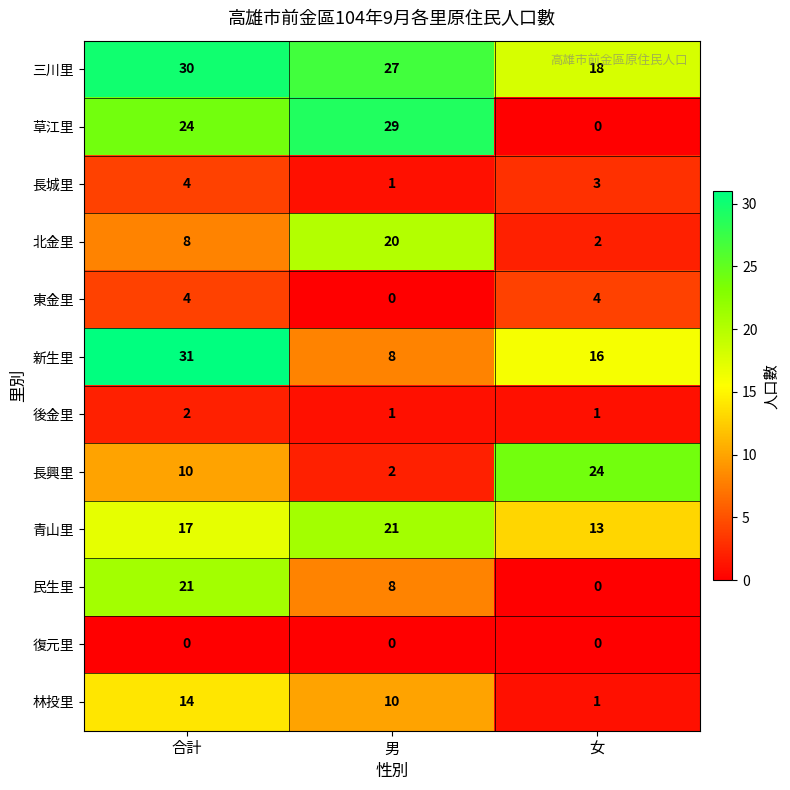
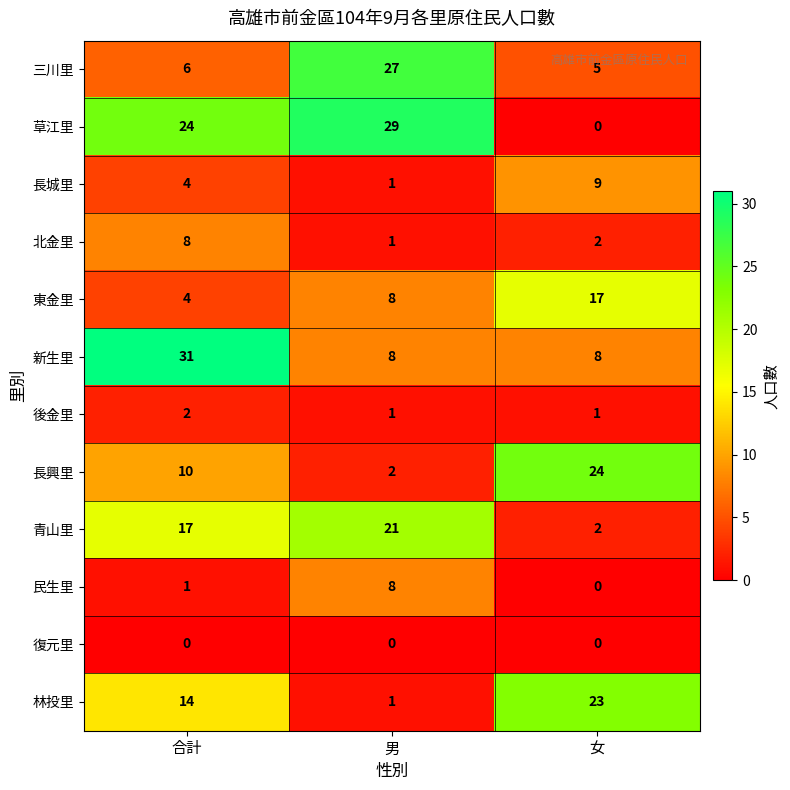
  {
    "三川里": {
-     "合計": 30,
+     "合計": 6,
      "男": 27,
-     "女": 18
+     "女": 5
    },
    "草江里": {
      "合計": 24,
      "男": 29,
      "女": 0
    },
    "長城里": {
      "合計": 4,
      "男": 1,
-     "女": 3
+     "女": 9
    },
    "北金里": {
      "合計": 8,
-     "男": 20,
+     "男": 1,
      "女": 2
    },
    "東金里": {
      "合計": 4,
-     "男": 0,
-     "女": 4
+     "男": 8,
+     "女": 17
    },
    "新生里": {
      "合計": 31,
      "男": 8,
-     "女": 16
+     "女": 8
    },
    "後金里": {
      "合計": 2,
      "男": 1,
      "女": 1
    },
    "長興里": {
      "合計": 10,
      "男": 2,
      "女": 24
    },
    "青山里": {
      "合計": 17,
      "男": 21,
-     "女": 13
+     "女": 2
    },
    "民生里": {
-     "合計": 21,
+     "合計": 1,
      "男": 8,
      "女": 0
    },
    "復元里": {
      "合計": 0,
      "男": 0,
      "女": 0
    },
    "林投里": {
      "合計": 14,
-     "男": 10,
-     "女": 1
+     "男": 1,
+     "女": 23
    }
  }
